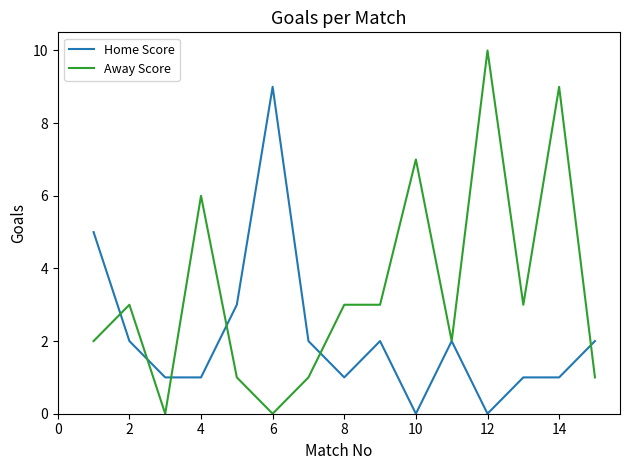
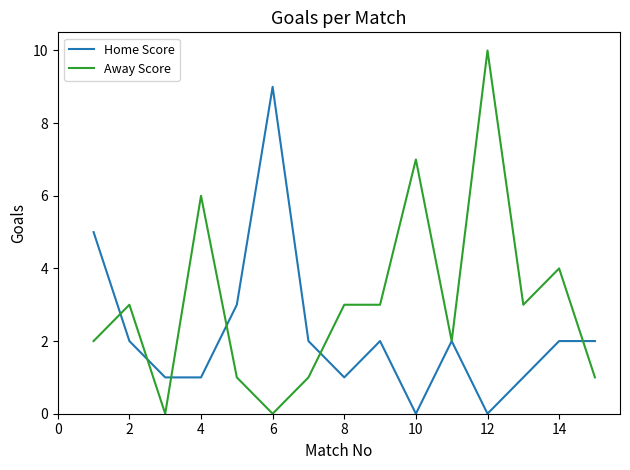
  {
    "Home Score": {
      "2": 2,
      "4": 1,
      "6": 9,
      "8": 1,
      "10": 0,
      "12": 0,
-     "14": 1
+     "14": 2
    },
    "Away Score": {
      "2": 3,
      "4": 6,
      "6": 0,
      "8": 3,
      "10": 7,
      "12": 10,
-     "14": 9
+     "14": 4
    }
  }
